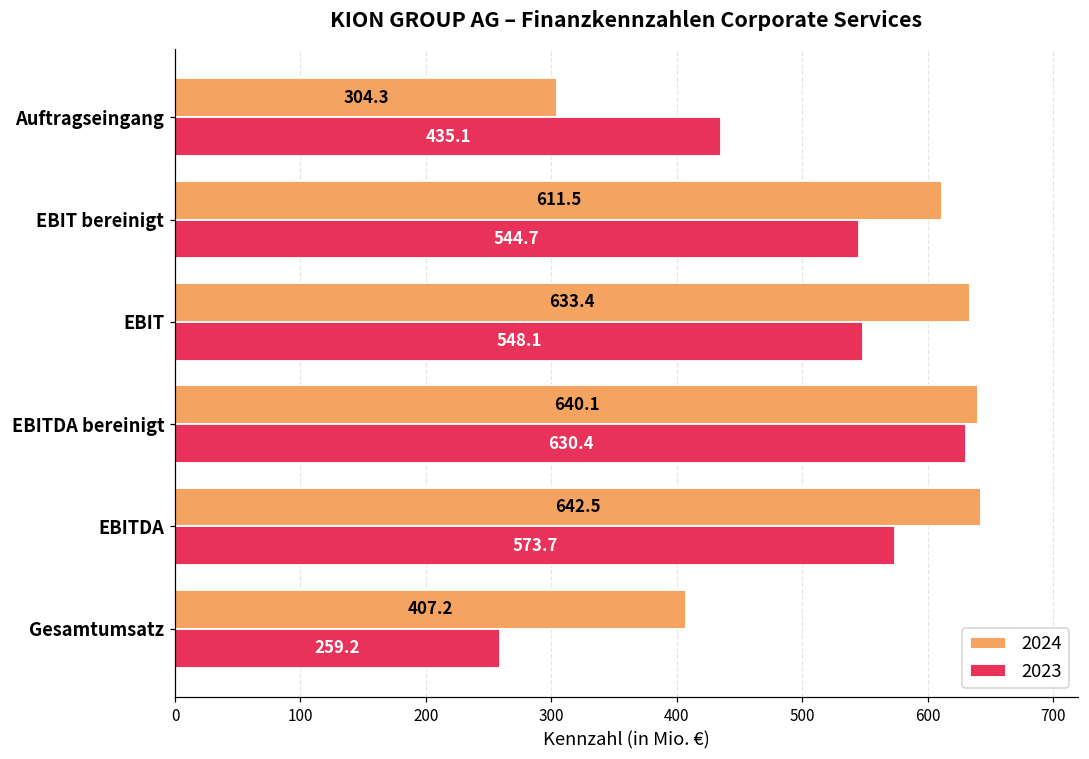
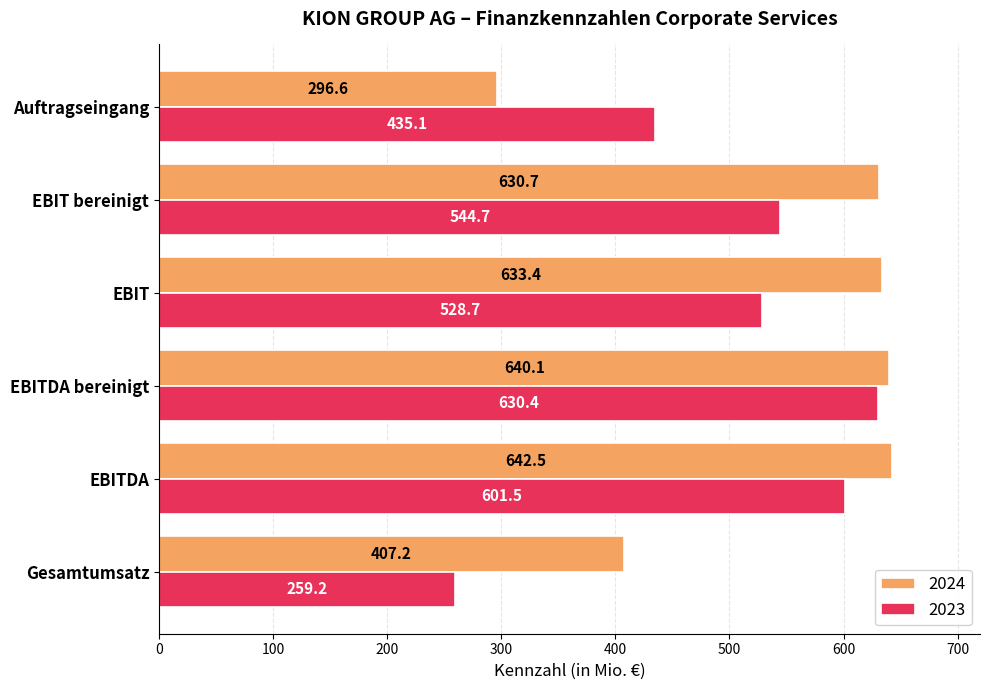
  {
    "2024": {
-     "Auftragseingang": 304.3,
-     "EBIT bereinigt": 611.5,
+     "Auftragseingang": 296.6,
+     "EBIT bereinigt": 630.7,
      "EBIT": 633.4,
      "EBITDA bereinigt": 640.1,
      "EBITDA": 642.5,
      "Gesamtumsatz": 407.2
    },
    "2023": {
      "Auftragseingang": 435.1,
      "EBIT bereinigt": 544.7,
-     "EBIT": 548.1,
+     "EBIT": 528.7,
      "EBITDA bereinigt": 630.4,
-     "EBITDA": 573.7,
+     "EBITDA": 601.5,
      "Gesamtumsatz": 259.2
    }
  }
